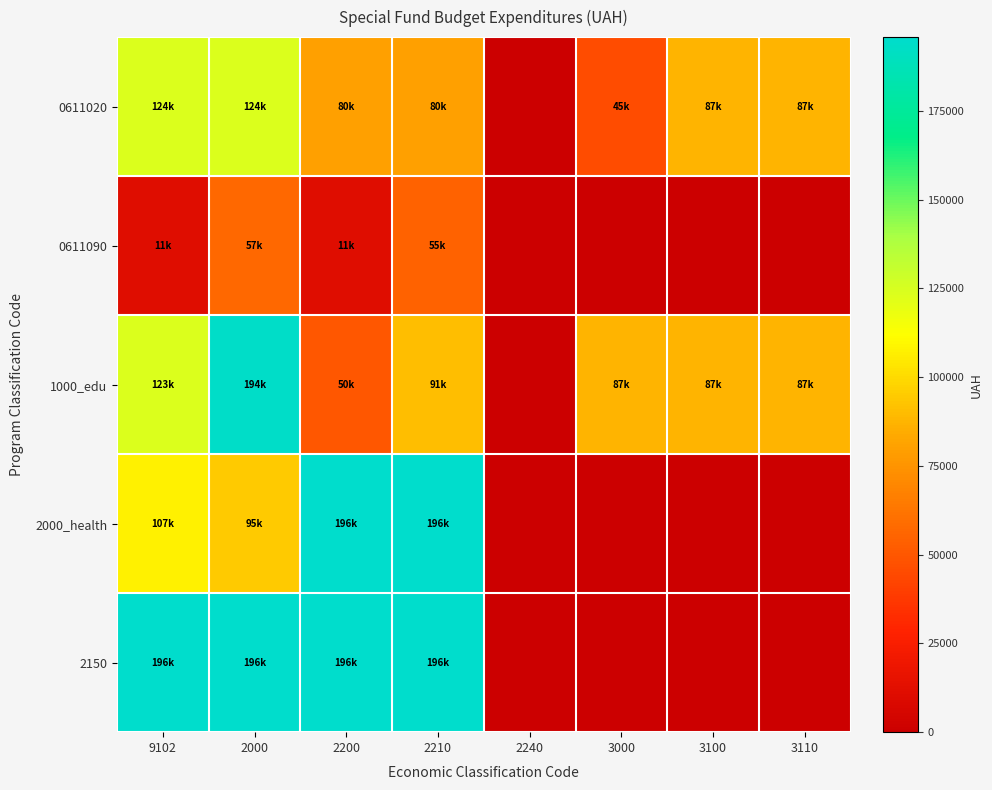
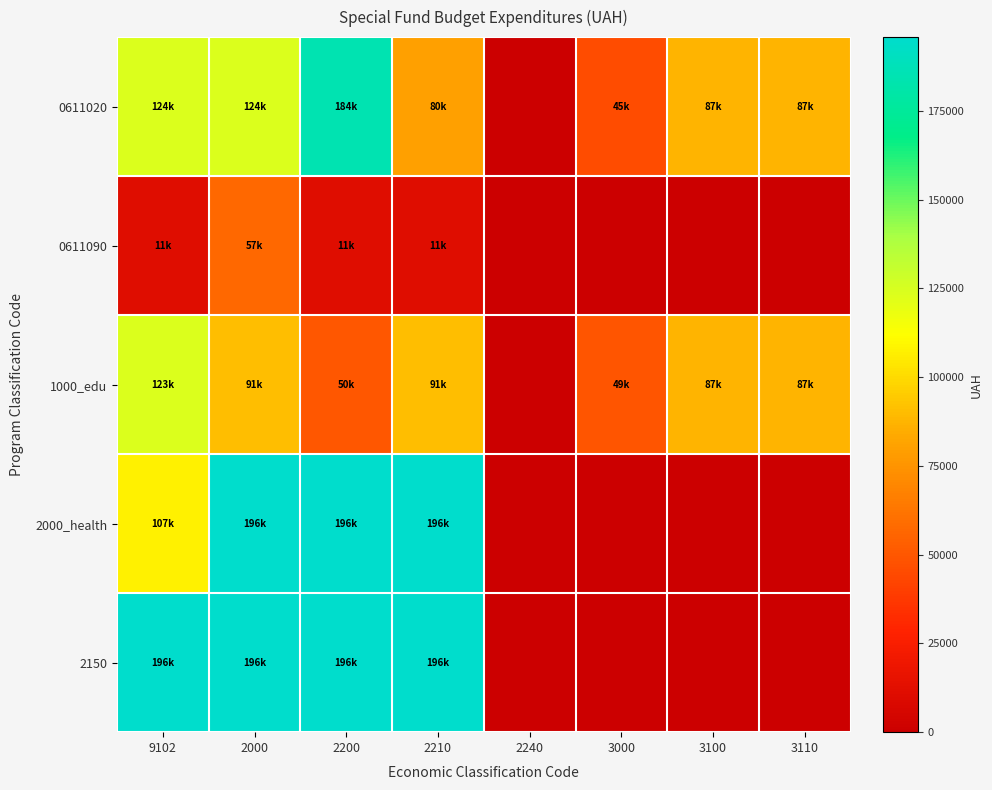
  {
    "0611020": {
      "9102": "124k",
      "2000": "124k",
-     "2200": "80k",
+     "2200": "184k",
      "2210": "80k",
      "3000": "45k",
      "3100": "87k",
      "3110": "87k"
    },
    "0611090": {
      "9102": "11k",
      "2000": "57k",
      "2200": "11k",
-     "2210": "55k"
+     "2210": "11k"
    },
    "1000_edu": {
      "9102": "123k",
-     "2000": "194k",
+     "2000": "91k",
      "2200": "50k",
      "2210": "91k",
-     "3000": "87k",
+     "3000": "49k",
      "3100": "87k",
      "3110": "87k"
    },
    "2000_health": {
      "9102": "107k",
-     "2000": "95k",
+     "2000": "196k",
      "2200": "196k",
      "2210": "196k"
    },
    "2150": {
      "9102": "196k",
      "2000": "196k",
      "2200": "196k",
      "2210": "196k"
    }
  }
